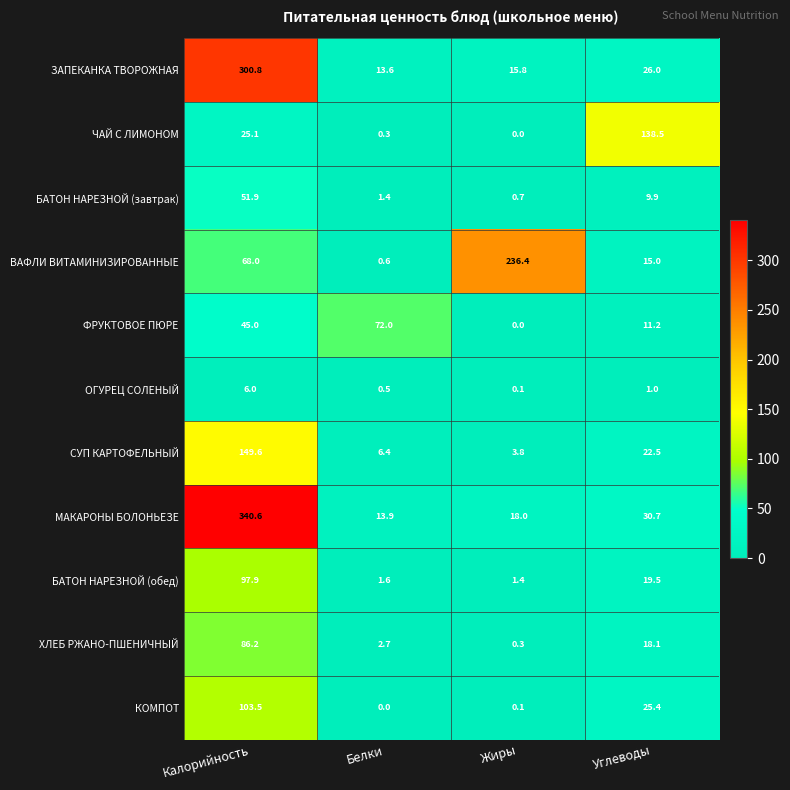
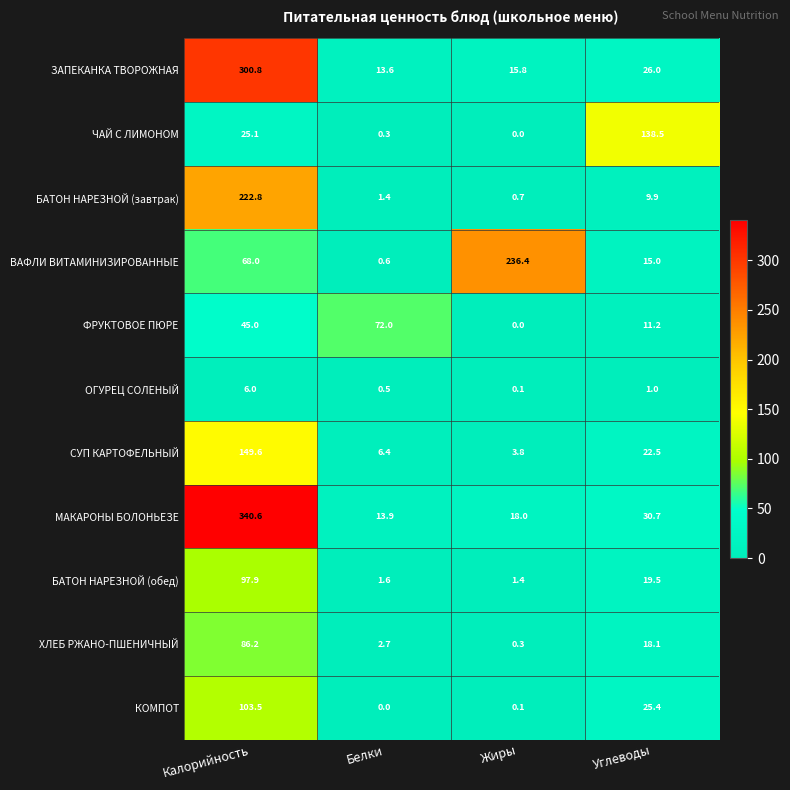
  {
    "ЗАПЕКАНКА ТВОРОЖНАЯ": {
      "Калорийность": 300.8,
      "Белки": 13.6,
      "Жиры": 15.8,
      "Углеводы": 26.0
    },
    "ЧАЙ С ЛИМОНОМ": {
      "Калорийность": 25.1,
      "Белки": 0.3,
      "Жиры": 0.0,
      "Углеводы": 138.5
    },
    "БАТОН НАРЕЗНОЙ (завтрак)": {
-     "Калорийность": 51.9,
+     "Калорийность": 222.8,
      "Белки": 1.4,
      "Жиры": 0.7,
      "Углеводы": 9.9
    },
    "ВАФЛИ ВИТАМИНИЗИРОВАННЫЕ": {
      "Калорийность": 68.0,
      "Белки": 0.6,
      "Жиры": 236.4,
      "Углеводы": 15.0
    },
    "ФРУКТОВОЕ ПЮРЕ": {
      "Калорийность": 45.0,
      "Белки": 72.0,
      "Жиры": 0.0,
      "Углеводы": 11.2
    },
    "ОГУРЕЦ СОЛЕНЫЙ": {
      "Калорийность": 6.0,
      "Белки": 0.5,
      "Жиры": 0.1,
      "Углеводы": 1.0
    },
    "СУП КАРТОФЕЛЬНЫЙ": {
      "Калорийность": 149.6,
      "Белки": 6.4,
      "Жиры": 3.8,
      "Углеводы": 22.5
    },
    "МАКАРОНЫ БОЛОНЬЕЗЕ": {
      "Калорийность": 340.6,
      "Белки": 13.9,
      "Жиры": 18.0,
      "Углеводы": 30.7
    },
    "БАТОН НАРЕЗНОЙ (обед)": {
      "Калорийность": 97.9,
      "Белки": 1.6,
      "Жиры": 1.4,
      "Углеводы": 19.5
    },
    "ХЛЕБ РЖАНО-ПШЕНИЧНЫЙ": {
      "Калорийность": 86.2,
      "Белки": 2.7,
      "Жиры": 0.3,
      "Углеводы": 18.1
    },
    "КОМПОТ": {
      "Калорийность": 103.5,
      "Белки": 0.0,
      "Жиры": 0.1,
      "Углеводы": 25.4
    }
  }
